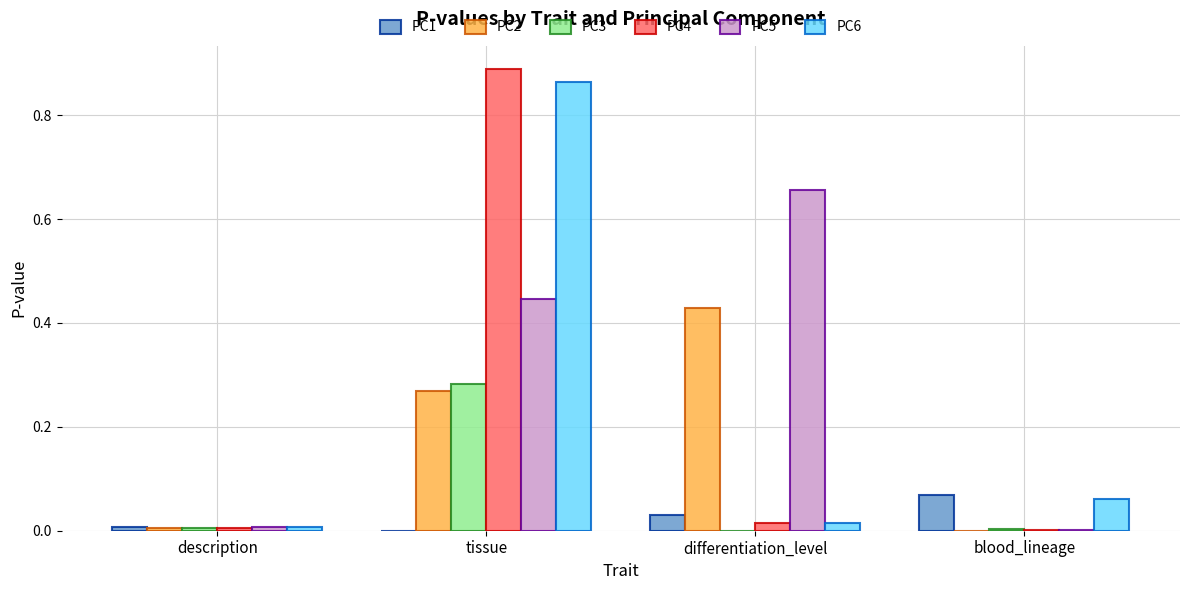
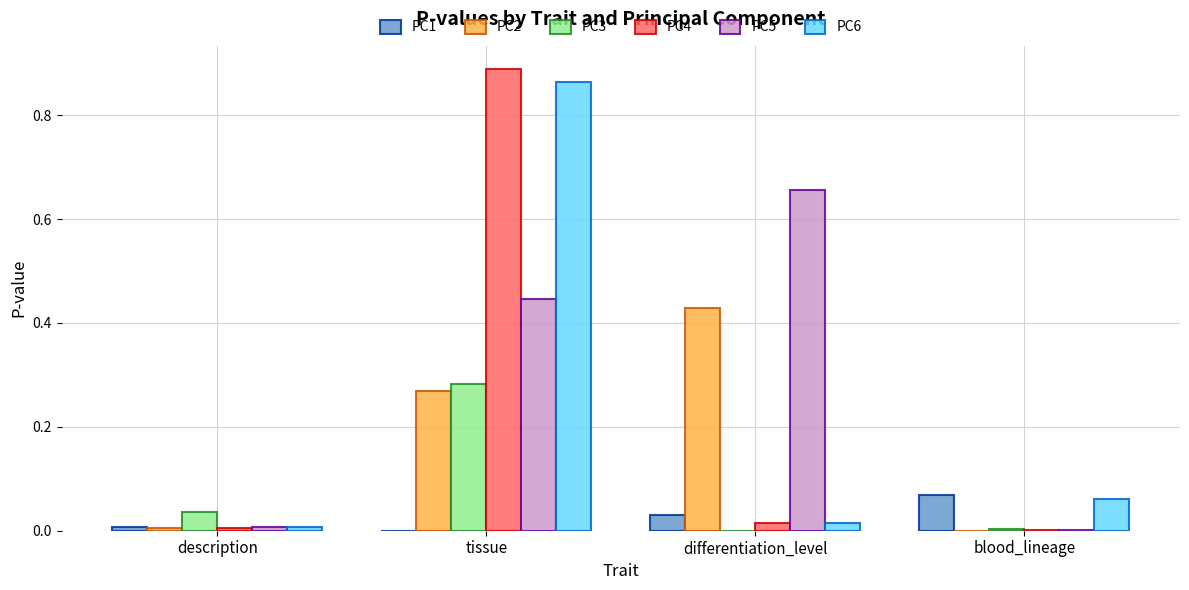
  {
    "PC1": {
      "description": 0.01,
      "differentiation_level": 0.03,
      "blood_lineage": 0.07
    },
    "PC2": {
      "description": 0.01,
      "tissue": 0.27,
      "differentiation_level": 0.43
    },
    "PC3": {
-     "description": 0.01,
+     "description": 0.04,
      "tissue": 0.28
    },
    "PC4": {
      "description": 0.01,
      "tissue": 0.89,
      "differentiation_level": 0.02
    },
    "PC5": {
      "description": 0.01,
      "tissue": 0.45,
      "differentiation_level": 0.66
    },
    "PC6": {
      "description": 0.01,
      "tissue": 0.86,
      "differentiation_level": 0.01,
      "blood_lineage": 0.06
    }
  }
